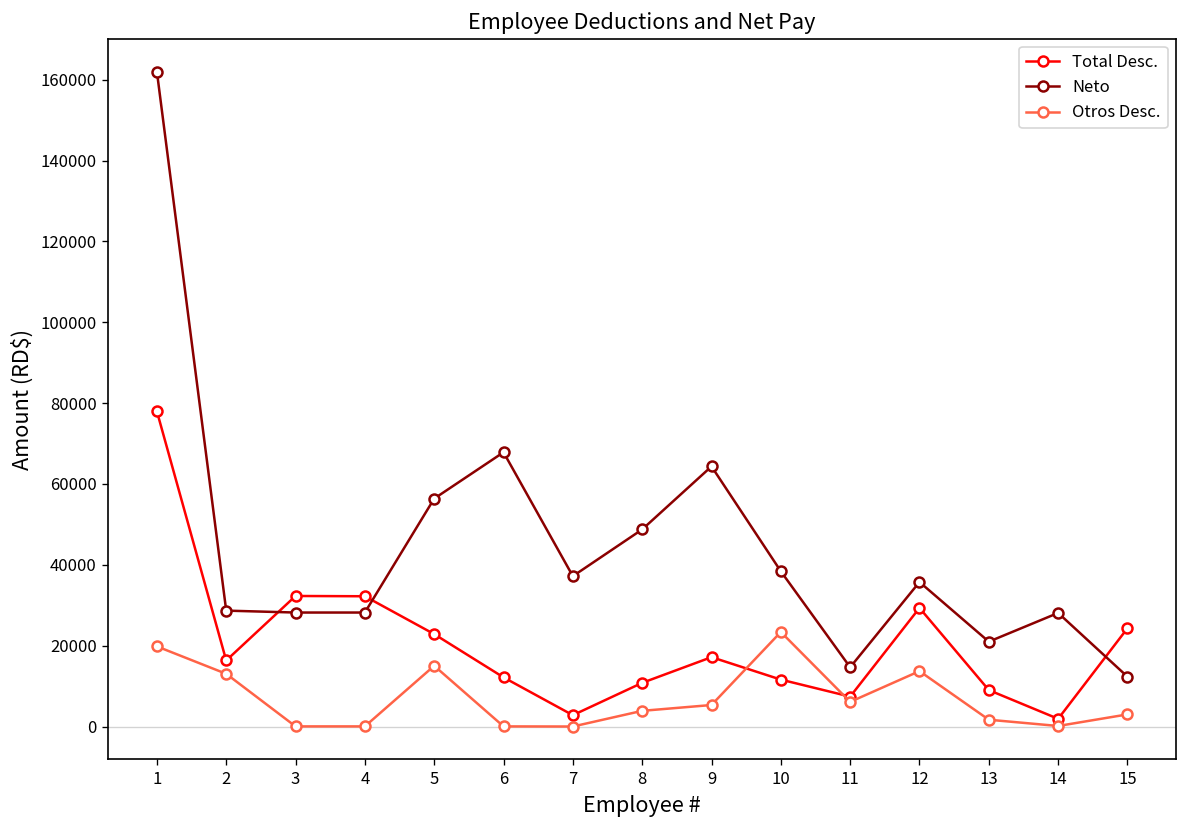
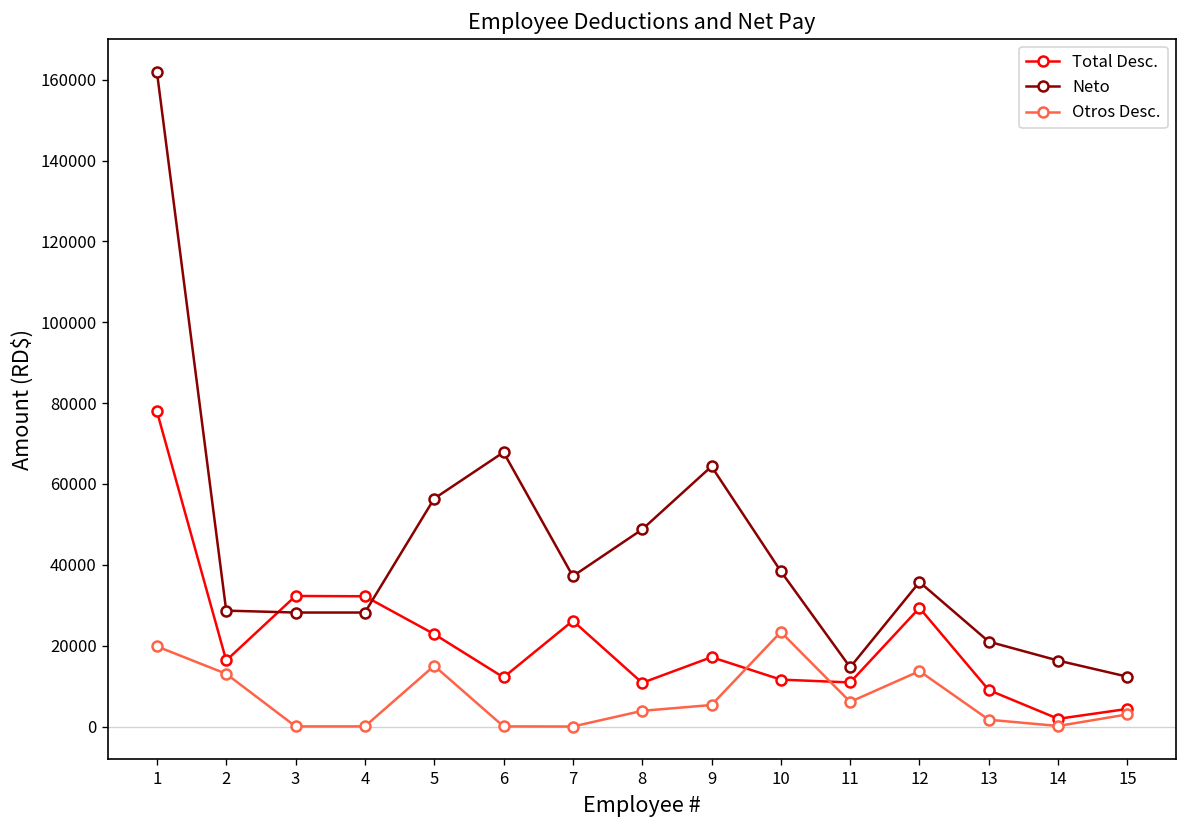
  {
    "Total Desc.": {
      "1": 78000,
      "2": 16000,
      "3": 32000,
      "4": 32000,
      "5": 23000,
      "6": 12000,
-     "7": 3000,
+     "7": 26000,
      "8": 11000,
      "9": 17000,
      "10": 12000,
-     "11": 7000,
+     "11": 11000,
      "12": 29000,
      "13": 9000,
      "14": 2000,
-     "15": 24000
+     "15": 4000
    },
    "Neto": {
      "1": 162000,
      "2": 29000,
      "3": 28000,
      "4": 28000,
      "5": 56000,
      "6": 68000,
      "7": 37000,
      "8": 49000,
      "9": 64000,
      "10": 38000,
      "11": 15000,
      "12": 36000,
      "13": 21000,
-     "14": 28000,
+     "14": 16000,
      "15": 12000
    },
    "Otros Desc.": {
      "1": 20000,
      "2": 13000,
      "3": 0,
      "4": 0,
      "5": 15000,
      "6": 0,
      "7": 0,
      "8": 4000,
      "9": 5000,
      "10": 23000,
      "11": 6000,
      "12": 14000,
      "13": 2000,
      "14": 0,
      "15": 3000
    }
  }
